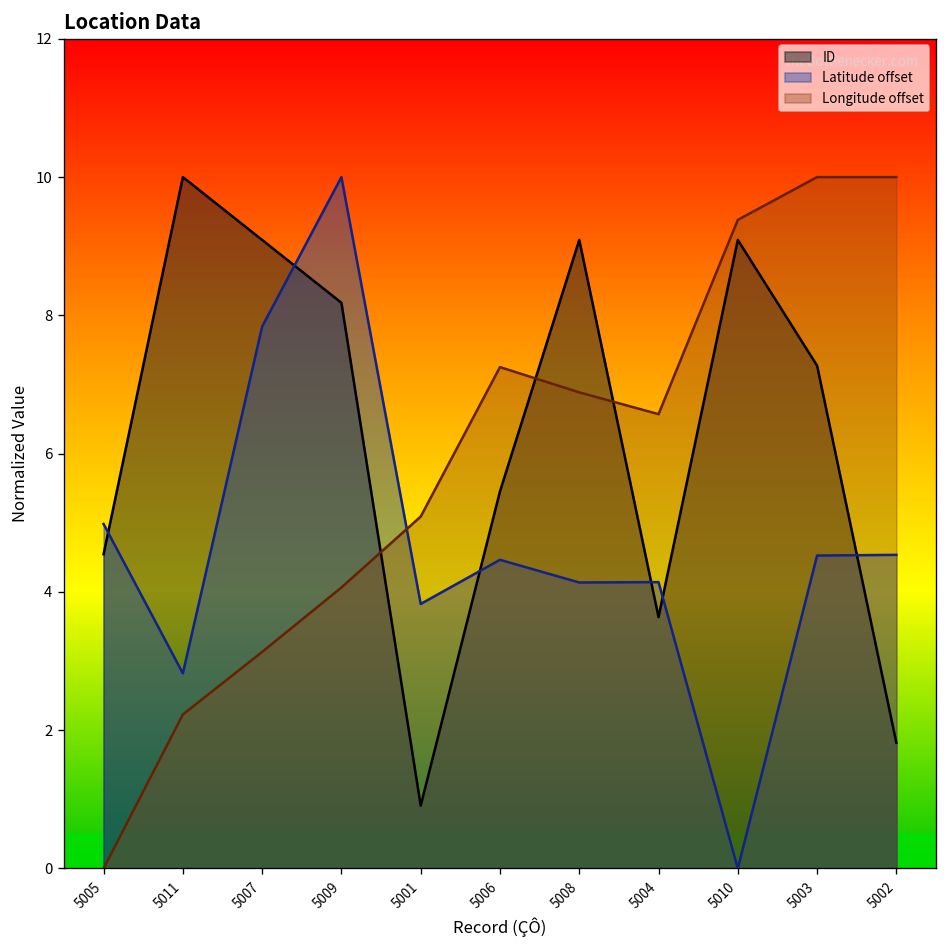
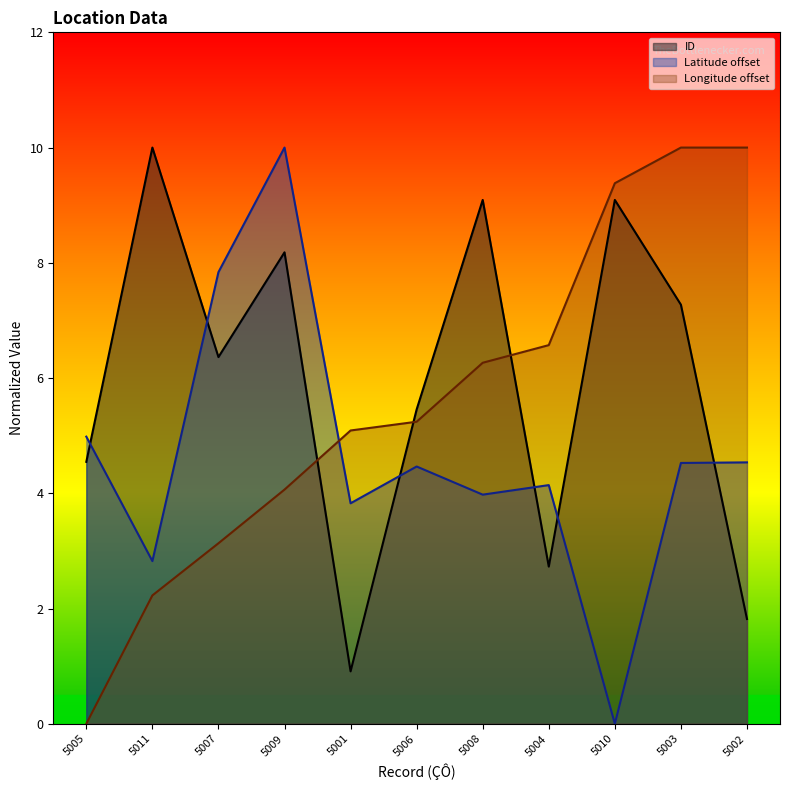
  {
    "ID": {
      "5005": 4.5,
      "5011": 10.0,
-     "5007": 9.1,
+     "5007": 6.4,
      "5009": 8.2,
      "5001": 0.9,
      "5006": 5.5,
      "5008": 9.1,
-     "5004": 3.6,
+     "5004": 2.7,
      "5010": 9.1,
      "5003": 7.3,
      "5002": 1.8
    },
    "Latitude offset": {
      "5005": 5.0,
      "5011": 2.8,
      "5007": 7.8,
      "5009": 10.0,
      "5001": 3.8,
      "5006": 4.5,
-     "5008": 4.1,
+     "5008": 4.0,
      "5004": 4.1,
      "5003": 4.5,
      "5002": 4.5
    },
    "Longitude offset": {
      "5011": 2.2,
      "5007": 3.1,
      "5009": 4.1,
      "5001": 5.1,
-     "5006": 7.3,
-     "5008": 6.9,
+     "5006": 5.2,
+     "5008": 6.3,
      "5004": 6.6,
      "5010": 9.4,
      "5003": 10.0,
      "5002": 10.0
    }
  }
